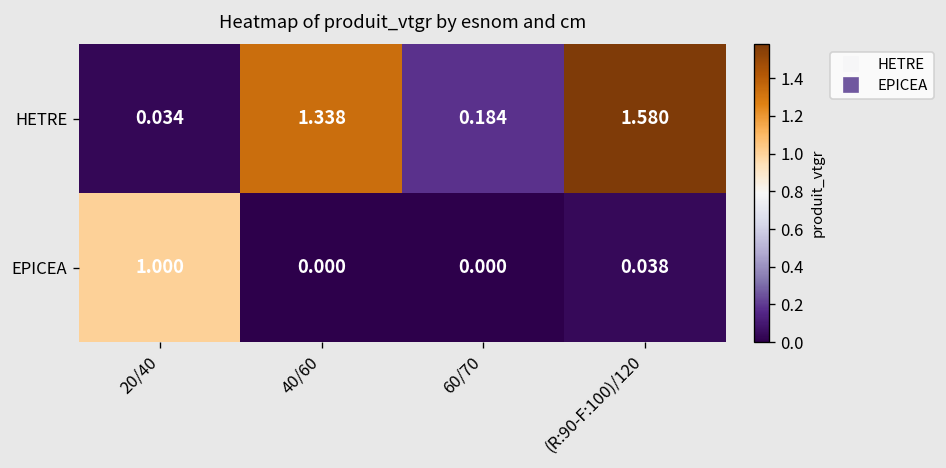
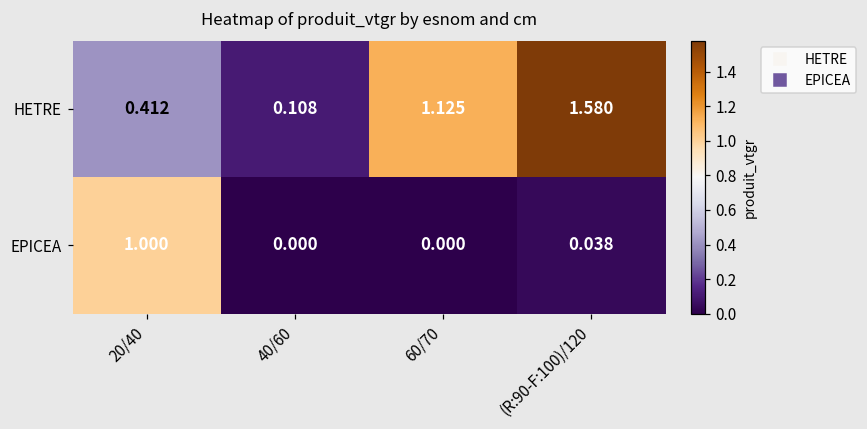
  {
    "HETRE": {
-     "20/40": 0.034,
-     "40/60": 1.338,
-     "60/70": 0.184,
+     "20/40": 0.412,
+     "40/60": 0.108,
+     "60/70": 1.125,
      "(R:90-F:100)/120": 1.580
    },
    "EPICEA": {
      "20/40": 1.000,
      "40/60": 0.000,
      "60/70": 0.000,
      "(R:90-F:100)/120": 0.038
    }
  }
